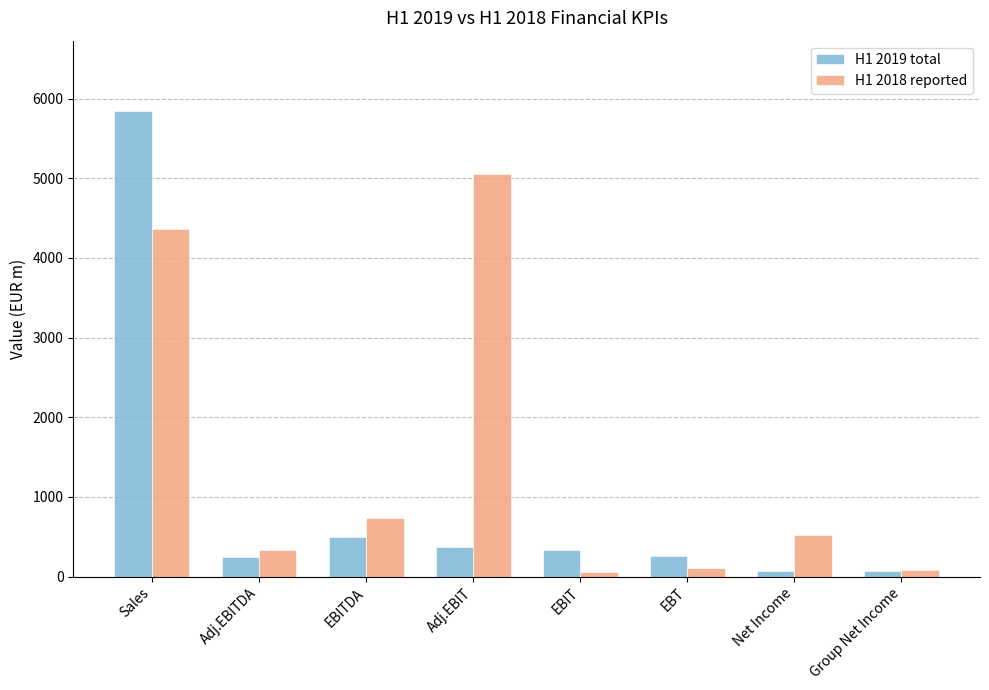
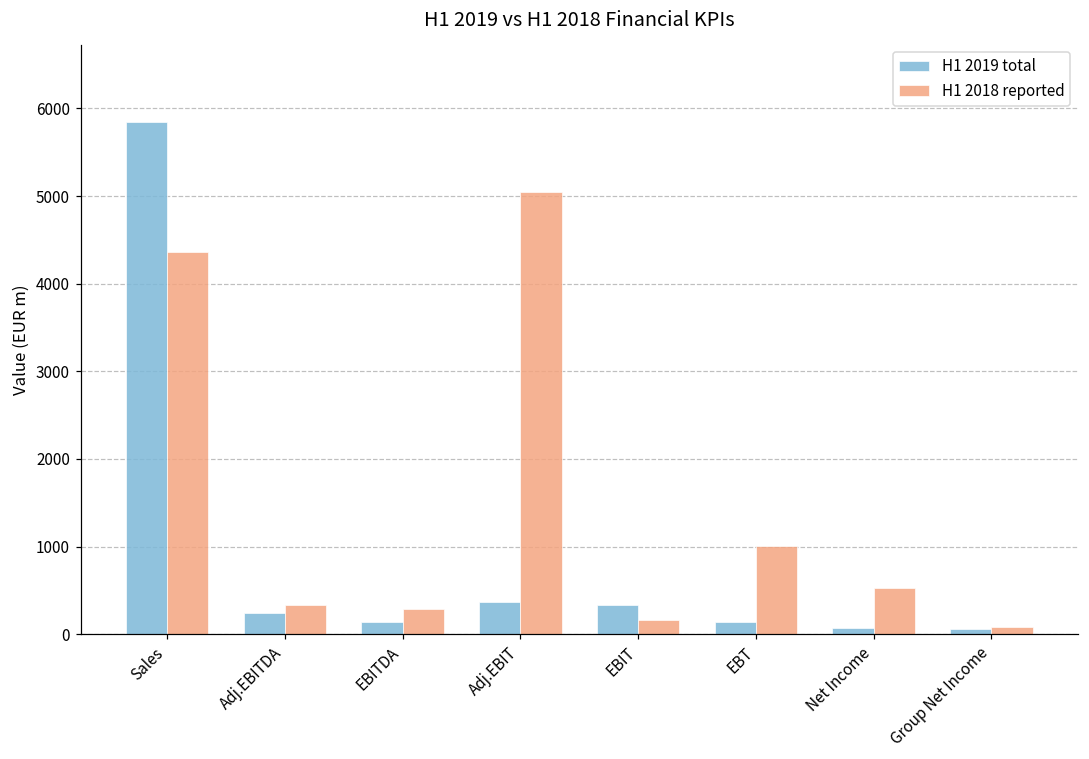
  {
    "H1 2019 total": {
      "Sales": 5800,
      "Adj.EBITDA": 200,
-     "EBITDA": 500,
+     "EBITDA": 100,
      "Adj.EBIT": 400,
      "EBIT": 300,
-     "EBT": 300,
+     "EBT": 100,
      "Net Income": 100,
      "Group Net Income": 100
    },
    "H1 2018 reported": {
      "Sales": 4400,
      "Adj.EBITDA": 300,
-     "EBITDA": 700,
+     "EBITDA": 300,
      "Adj.EBIT": 5000,
-     "EBIT": 100,
-     "EBT": 100,
+     "EBIT": 200,
+     "EBT": 1000,
      "Net Income": 500,
      "Group Net Income": 100
    }
  }
